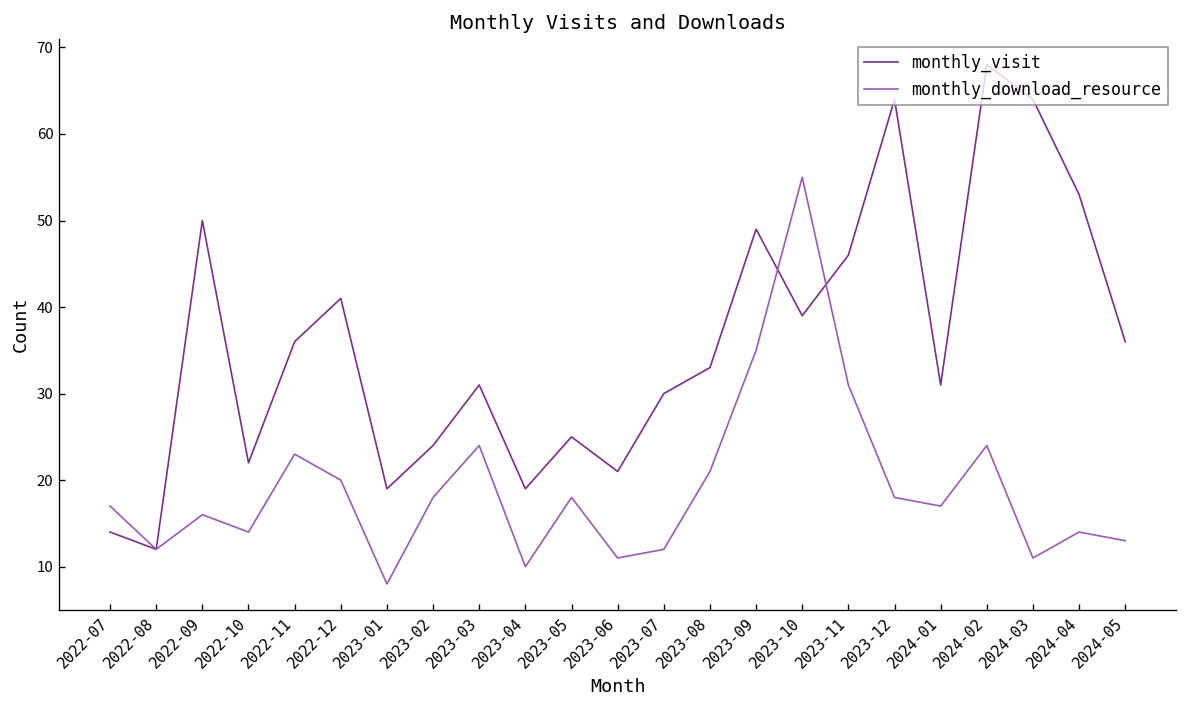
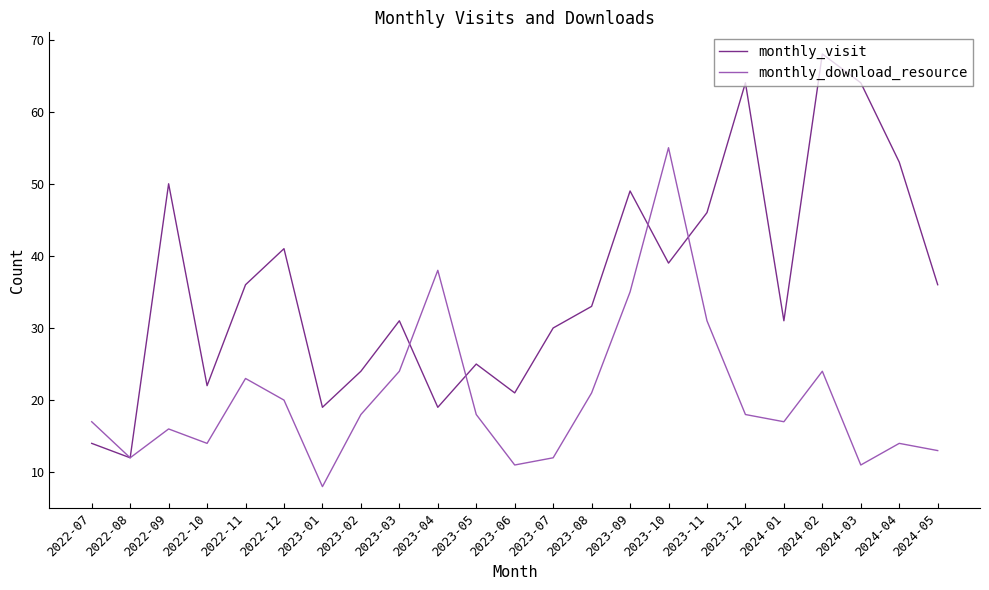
  {
    "monthly_visit": {
      "2022-07": 14,
      "2022-09": 50,
      "2022-10": 22,
      "2022-11": 36,
      "2022-12": 41,
      "2023-01": 19,
      "2023-02": 24,
      "2023-03": 31,
      "2023-04": 19,
      "2023-05": 25,
      "2023-06": 21,
      "2023-07": 30,
      "2023-08": 33,
      "2023-09": 49,
      "2023-10": 39,
      "2023-11": 46,
      "2024-01": 31,
      "2024-04": 53,
      "2024-05": 36
    },
    "monthly_download_resource": {
      "2022-07": 17,
      "2022-09": 16,
      "2022-10": 14,
      "2022-11": 23,
      "2022-12": 20,
      "2023-01": 8,
      "2023-02": 18,
      "2023-03": 24,
-     "2023-04": 10,
+     "2023-04": 38,
      "2023-05": 18,
      "2023-06": 11,
      "2023-07": 12,
      "2023-08": 21,
      "2023-09": 35,
      "2023-10": 55,
      "2023-11": 31,
      "2023-12": 18,
      "2024-01": 17,
      "2024-02": 24,
      "2024-03": 11,
      "2024-04": 14,
      "2024-05": 13
    }
  }
